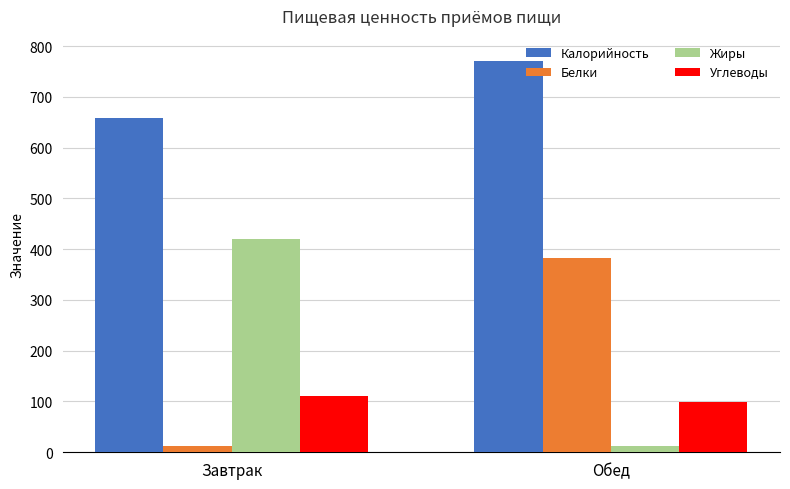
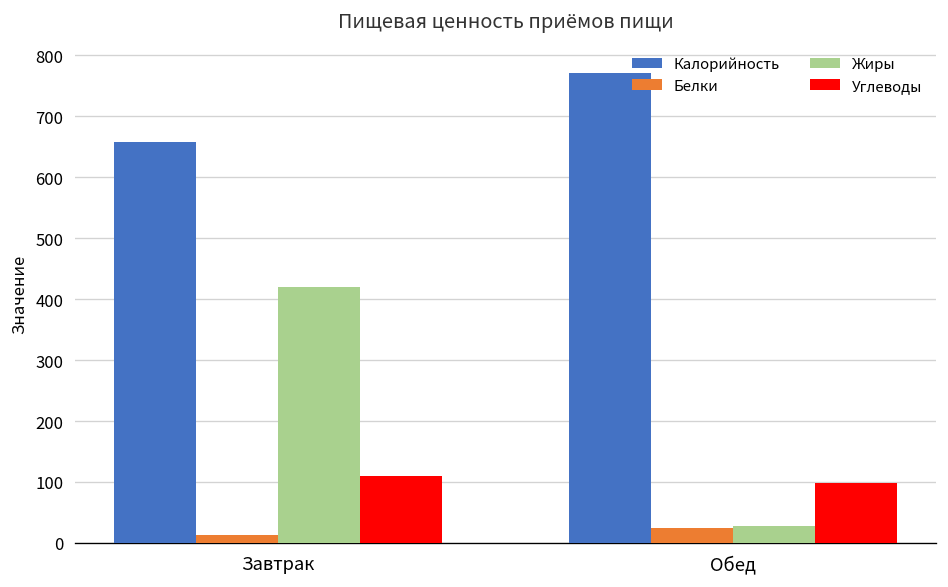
  {
    "Калорийность": {
      "Завтрак": 660,
      "Обед": 770
    },
    "Белки": {
      "Завтрак": 10,
-     "Обед": 380
+     "Обед": 20
    },
    "Жиры": {
      "Завтрак": 420,
-     "Обед": 10
+     "Обед": 30
    },
    "Углеводы": {
      "Завтрак": 110,
      "Обед": 100
    }
  }
